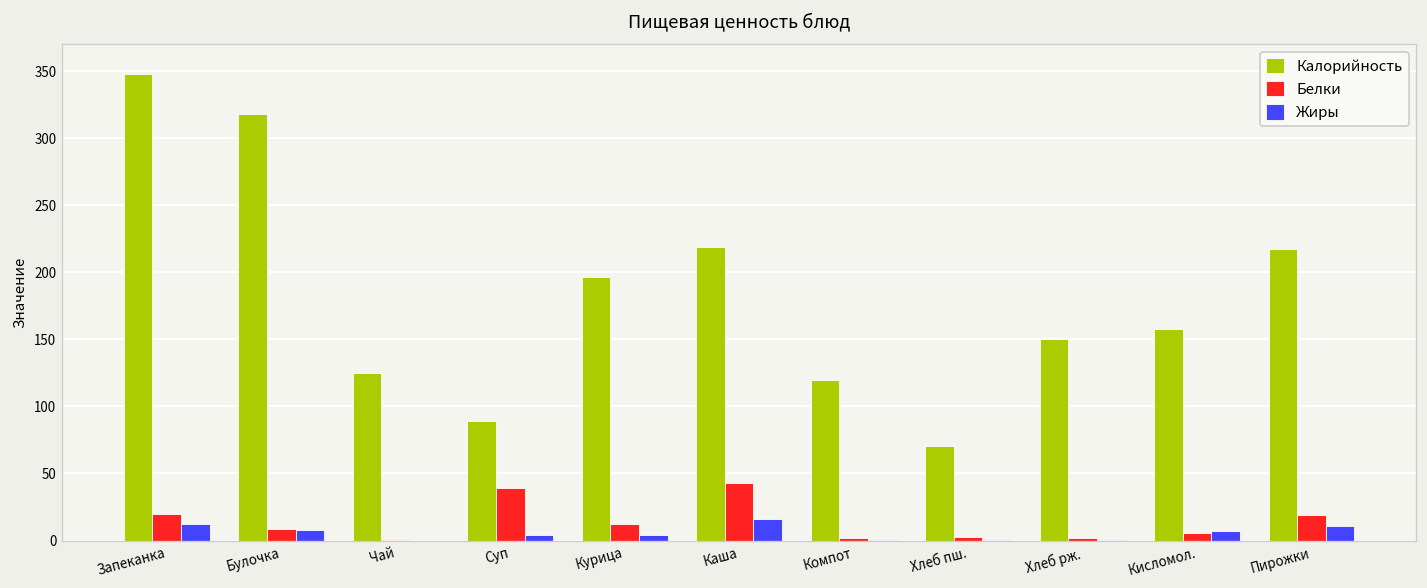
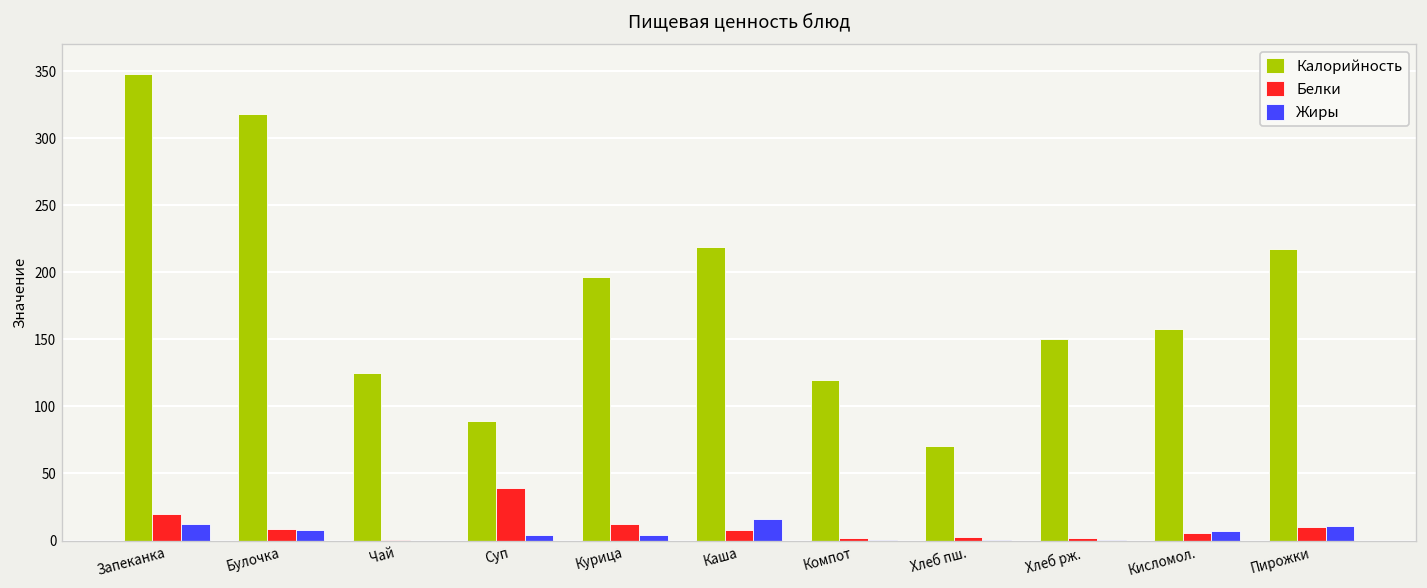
  {
    "Калорийность": {
      "Запеканка": 347,
      "Булочка": 318,
      "Чай": 125,
      "Суп": 89,
      "Курица": 197,
      "Каша": 219,
      "Компот": 120,
      "Хлеб пш.": 71,
      "Хлеб рж.": 151,
      "Кисломол.": 158,
      "Пирожки": 217
    },
    "Белки": {
      "Запеканка": 20,
      "Булочка": 8,
      "Суп": 39,
      "Курица": 12,
-     "Каша": 43,
+     "Каша": 8,
      "Хлеб пш.": 2,
      "Кисломол.": 5,
-     "Пирожки": 19
+     "Пирожки": 10
    },
    "Жиры": {
      "Запеканка": 13,
      "Булочка": 8,
      "Чай": 0,
      "Суп": 4,
      "Курица": 4,
      "Каша": 16,
      "Кисломол.": 7,
      "Пирожки": 11
    }
  }
